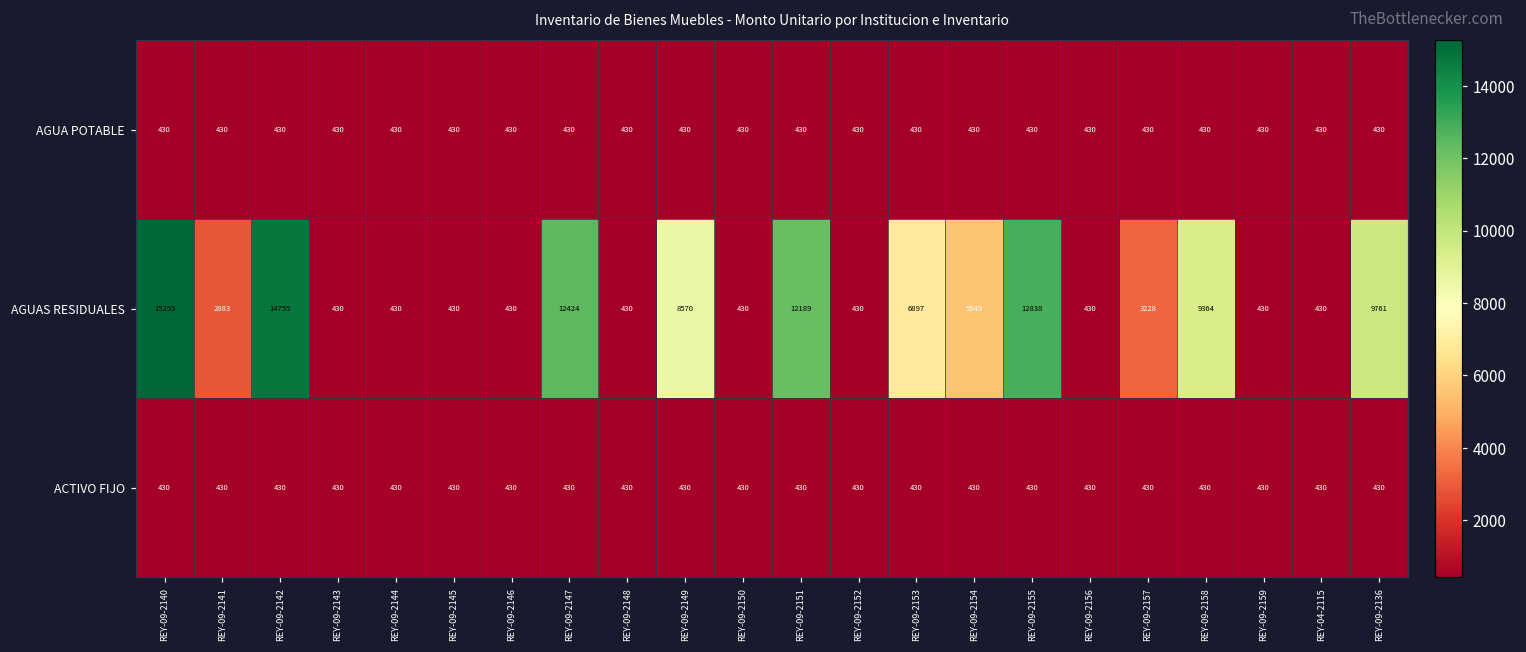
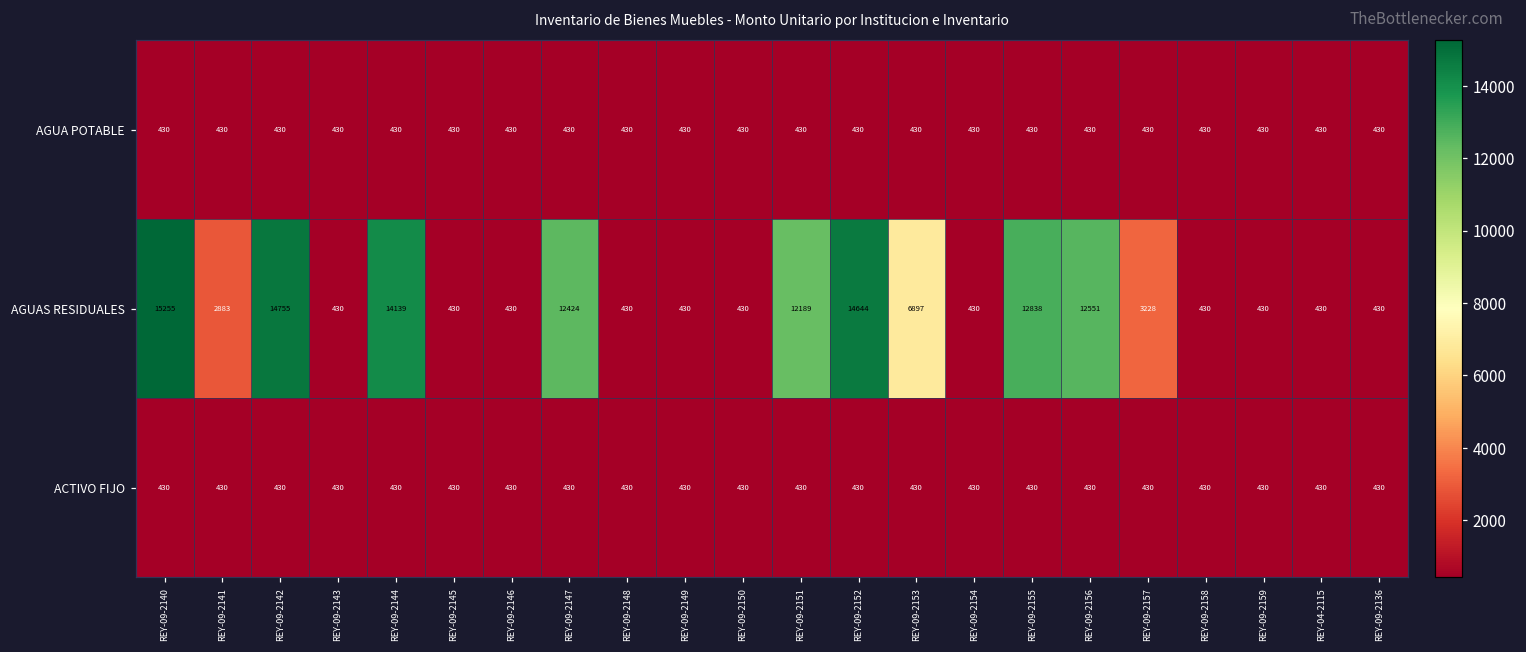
  {
    "AGUA POTABLE": {
      "REY-09-2140": 430,
      "REY-09-2141": 430,
      "REY-09-2142": 430,
      "REY-09-2143": 430,
      "REY-09-2144": 430,
      "REY-09-2145": 430,
      "REY-09-2146": 430,
      "REY-09-2147": 430,
      "REY-09-2148": 430,
      "REY-09-2149": 430,
      "REY-09-2150": 430,
      "REY-09-2151": 430,
      "REY-09-2152": 430,
      "REY-09-2153": 430,
      "REY-09-2154": 430,
      "REY-09-2155": 430,
      "REY-09-2156": 430,
      "REY-09-2157": 430,
      "REY-09-2158": 430,
      "REY-09-2159": 430,
      "REY-04-2115": 430,
      "REY-09-2136": 430
    },
    "AGUAS RESIDUALES": {
      "REY-09-2140": 15255,
      "REY-09-2141": 2883,
      "REY-09-2142": 14755,
      "REY-09-2143": 430,
-     "REY-09-2144": 430,
+     "REY-09-2144": 14139,
      "REY-09-2145": 430,
      "REY-09-2146": 430,
      "REY-09-2147": 12424,
      "REY-09-2148": 430,
-     "REY-09-2149": 8570,
+     "REY-09-2149": 430,
      "REY-09-2150": 430,
      "REY-09-2151": 12189,
-     "REY-09-2152": 430,
+     "REY-09-2152": 14644,
      "REY-09-2153": 6897,
-     "REY-09-2154": 5549,
+     "REY-09-2154": 430,
      "REY-09-2155": 12838,
-     "REY-09-2156": 430,
+     "REY-09-2156": 12551,
      "REY-09-2157": 3228,
-     "REY-09-2158": 9364,
+     "REY-09-2158": 430,
      "REY-09-2159": 430,
      "REY-04-2115": 430,
-     "REY-09-2136": 9761
+     "REY-09-2136": 430
    },
    "ACTIVO FIJO": {
      "REY-09-2140": 430,
      "REY-09-2141": 430,
      "REY-09-2142": 430,
      "REY-09-2143": 430,
      "REY-09-2144": 430,
      "REY-09-2145": 430,
      "REY-09-2146": 430,
      "REY-09-2147": 430,
      "REY-09-2148": 430,
      "REY-09-2149": 430,
      "REY-09-2150": 430,
      "REY-09-2151": 430,
      "REY-09-2152": 430,
      "REY-09-2153": 430,
      "REY-09-2154": 430,
      "REY-09-2155": 430,
      "REY-09-2156": 430,
      "REY-09-2157": 430,
      "REY-09-2158": 430,
      "REY-09-2159": 430,
      "REY-04-2115": 430,
      "REY-09-2136": 430
    }
  }
